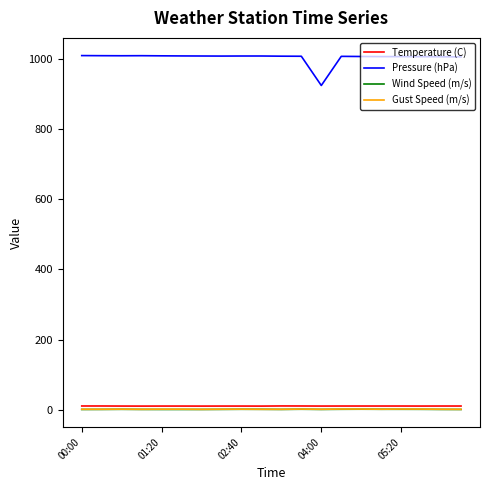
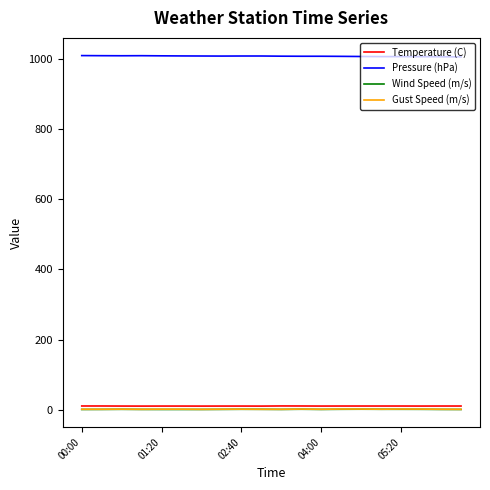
  {
    "Temperature (C)": {
      "00:00": 10,
      "01:20": 10,
      "02:40": 10,
      "04:00": 10,
      "05:20": 10
    },
    "Pressure (hPa)": {
      "00:00": 1010,
      "01:20": 1010,
      "02:40": 1010,
-     "04:00": 920
+     "04:00": 1010
    }
  }
